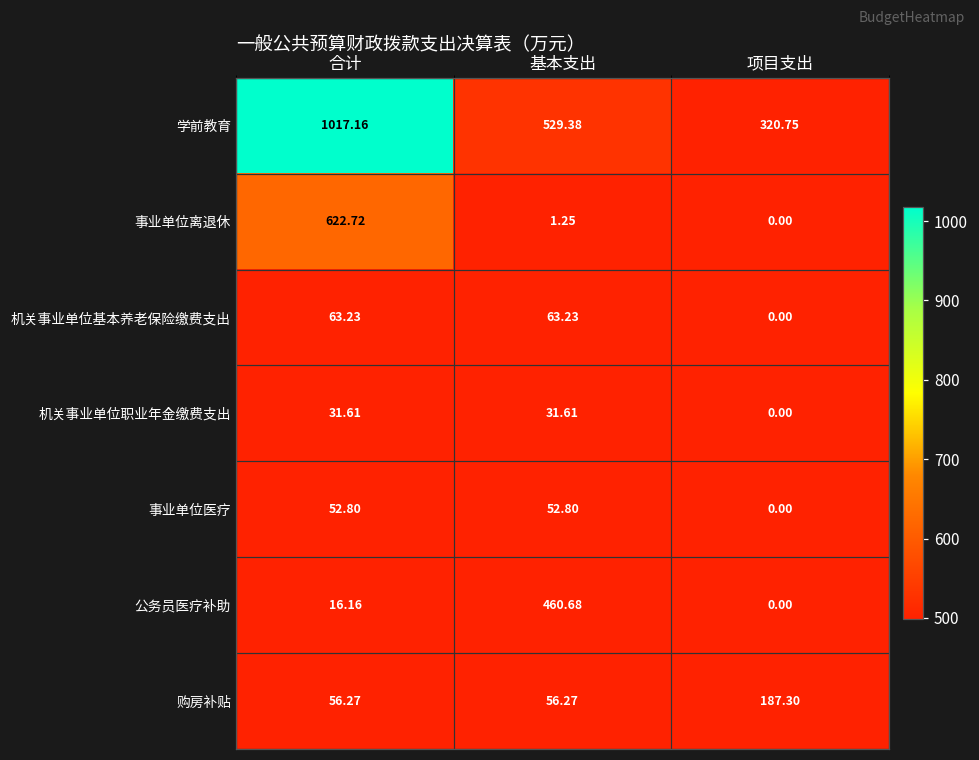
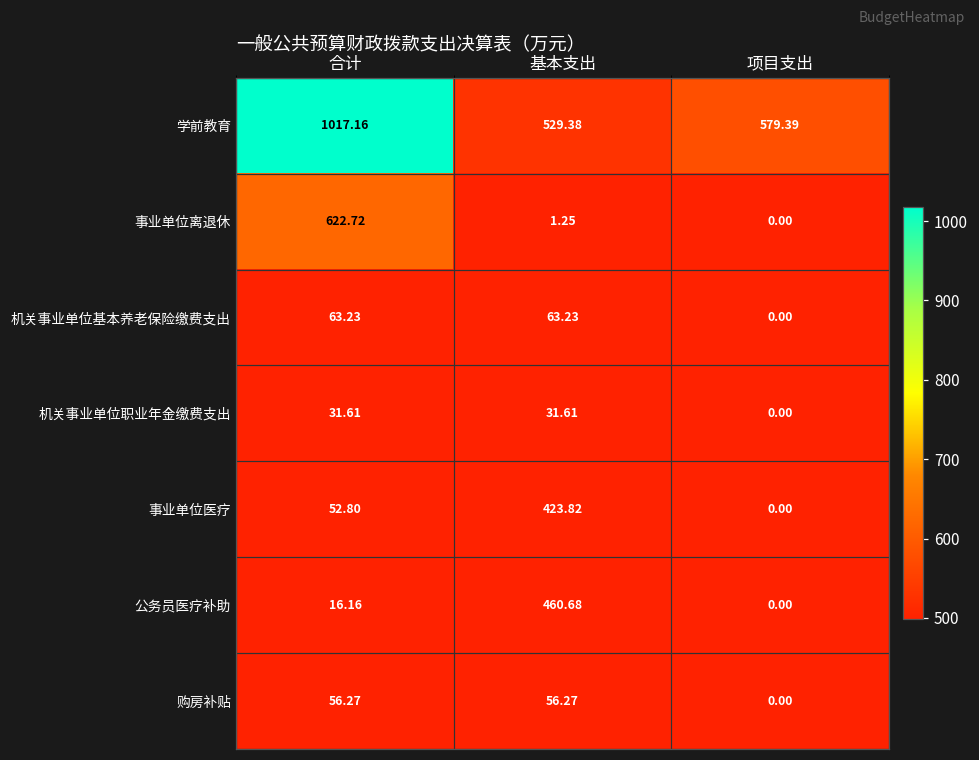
  {
    "学前教育": {
      "合计": 1017.16,
      "基本支出": 529.38,
-     "项目支出": 320.75
+     "项目支出": 579.39
    },
    "事业单位离退休": {
      "合计": 622.72,
      "基本支出": 1.25,
      "项目支出": 0.00
    },
    "机关事业单位基本养老保险缴费支出": {
      "合计": 63.23,
      "基本支出": 63.23,
      "项目支出": 0.00
    },
    "机关事业单位职业年金缴费支出": {
      "合计": 31.61,
      "基本支出": 31.61,
      "项目支出": 0.00
    },
    "事业单位医疗": {
      "合计": 52.80,
-     "基本支出": 52.80,
+     "基本支出": 423.82,
      "项目支出": 0.00
    },
    "公务员医疗补助": {
      "合计": 16.16,
      "基本支出": 460.68,
      "项目支出": 0.00
    },
    "购房补贴": {
      "合计": 56.27,
      "基本支出": 56.27,
-     "项目支出": 187.30
+     "项目支出": 0.00
    }
  }
